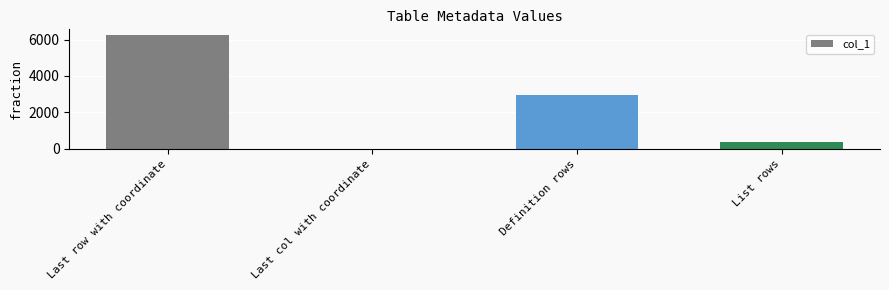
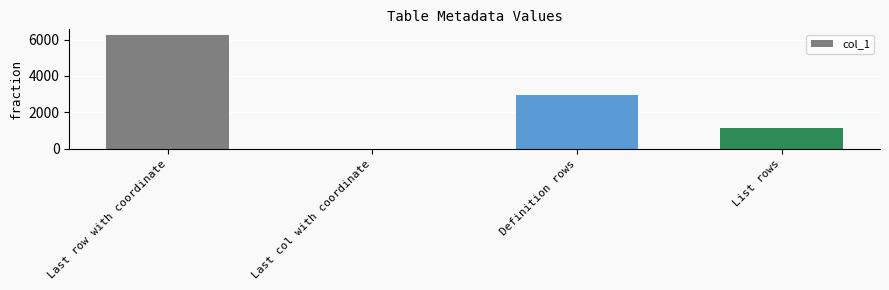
  {
    "Last row with coordinate": 6200,
    "Definition rows": 3000,
-   "List rows": 300
+   "List rows": 1100
  }
